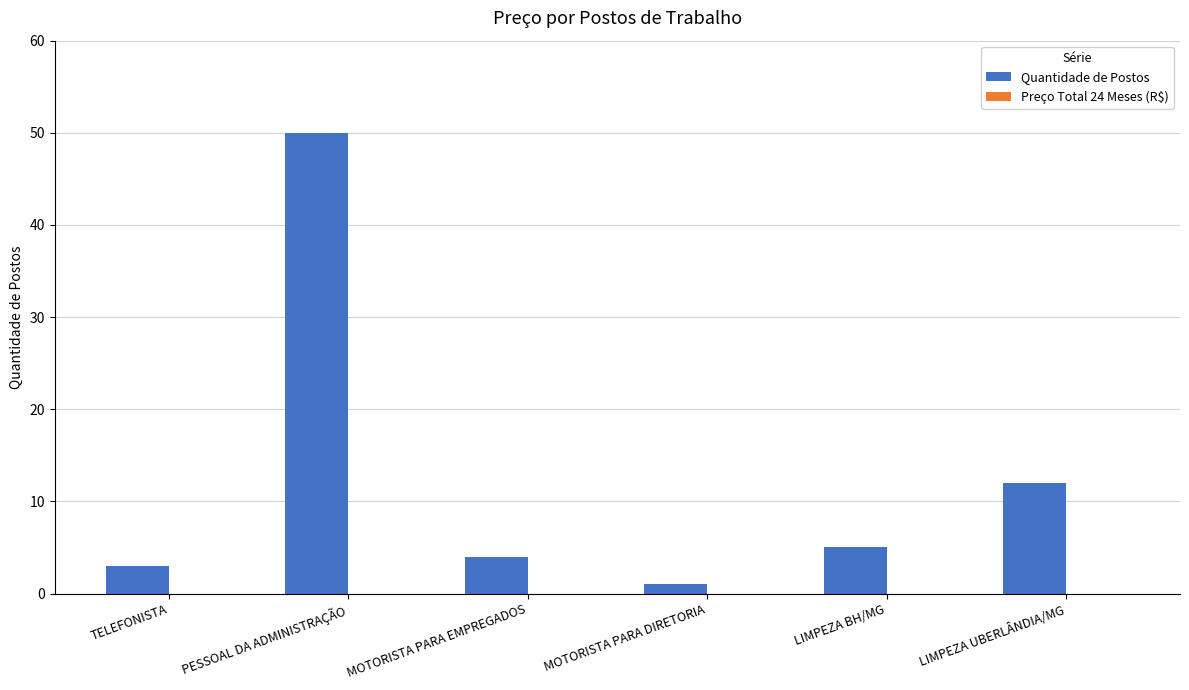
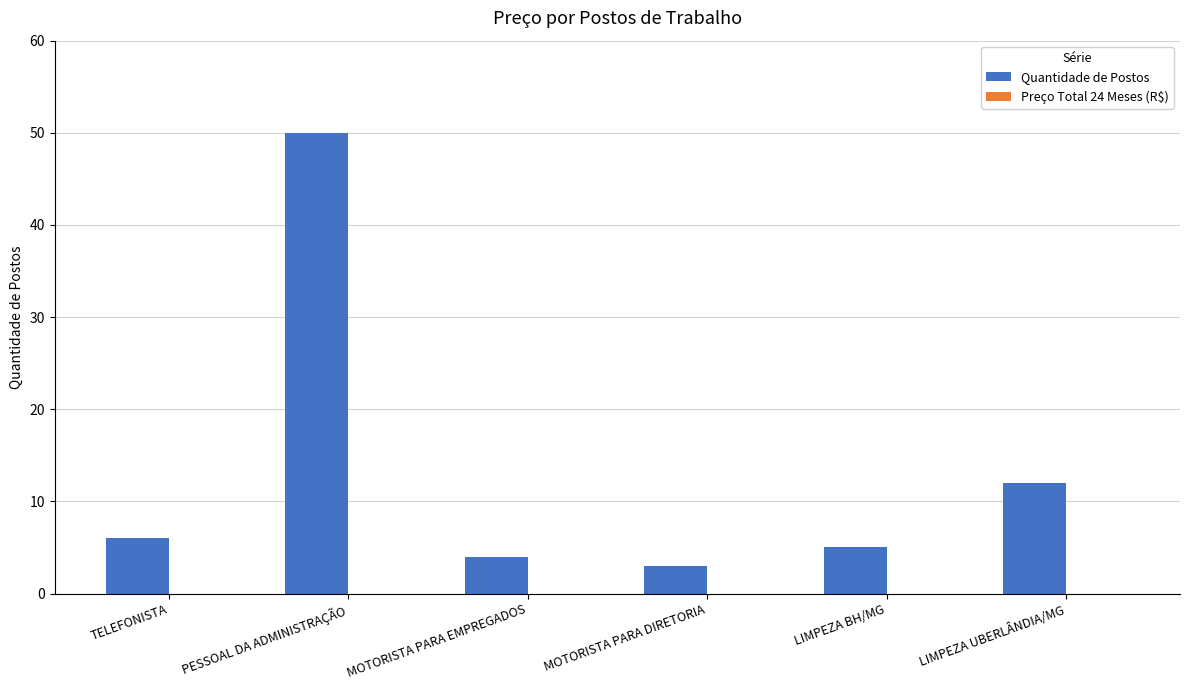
  {
    "Quantidade de Postos": {
-     "TELEFONISTA": 3,
+     "TELEFONISTA": 6,
      "PESSOAL DA ADMINISTRAÇÃO": 50,
      "MOTORISTA PARA EMPREGADOS": 4,
-     "MOTORISTA PARA DIRETORIA": 1,
+     "MOTORISTA PARA DIRETORIA": 3,
      "LIMPEZA BH/MG": 5,
      "LIMPEZA UBERLÂNDIA/MG": 12
    },
    "Preço Total 24 Meses (R$)": {
      "TELEFONISTA": 0,
      "PESSOAL DA ADMINISTRAÇÃO": 0,
      "MOTORISTA PARA EMPREGADOS": 0,
      "MOTORISTA PARA DIRETORIA": 0,
      "LIMPEZA BH/MG": 0,
      "LIMPEZA UBERLÂNDIA/MG": 0
    }
  }
